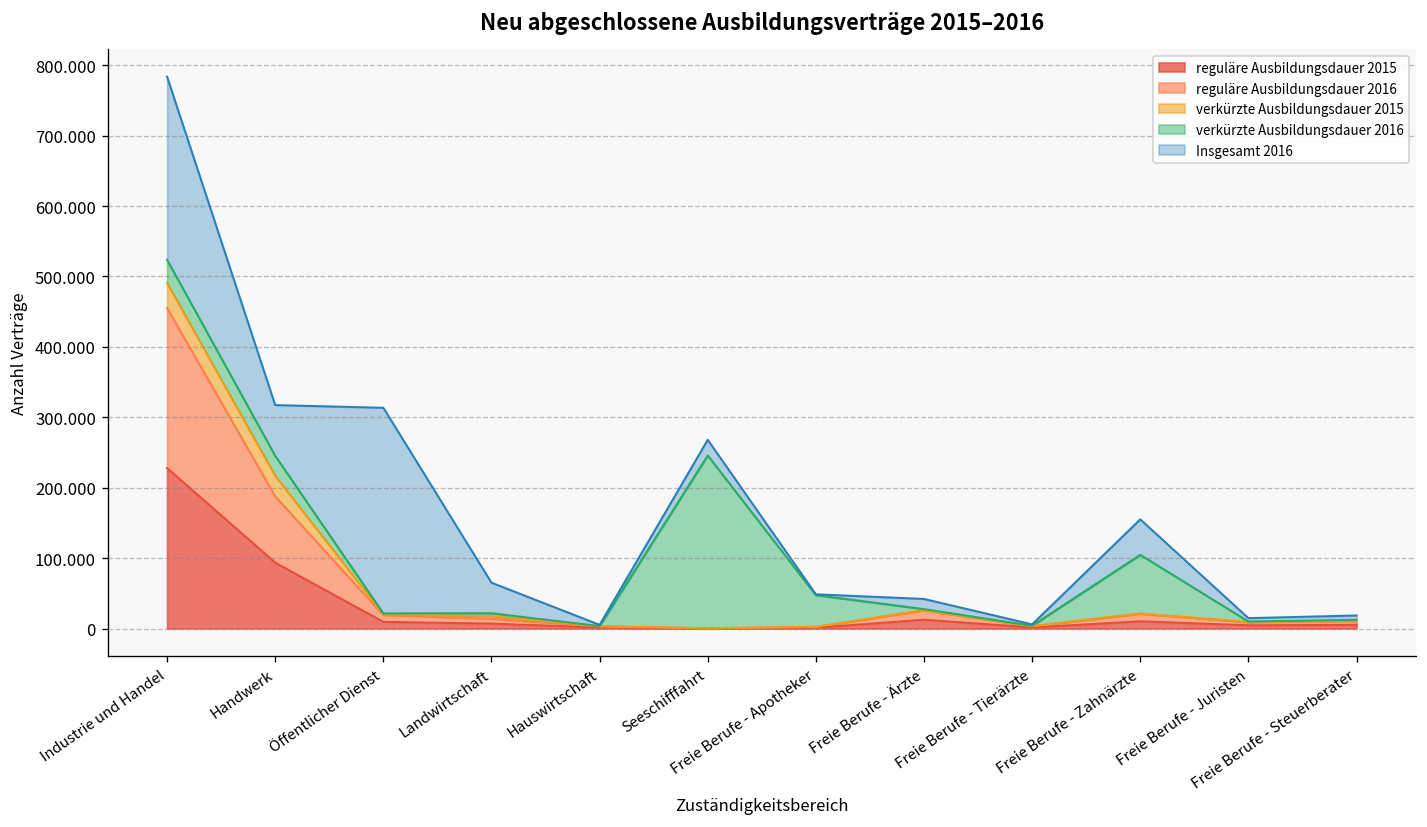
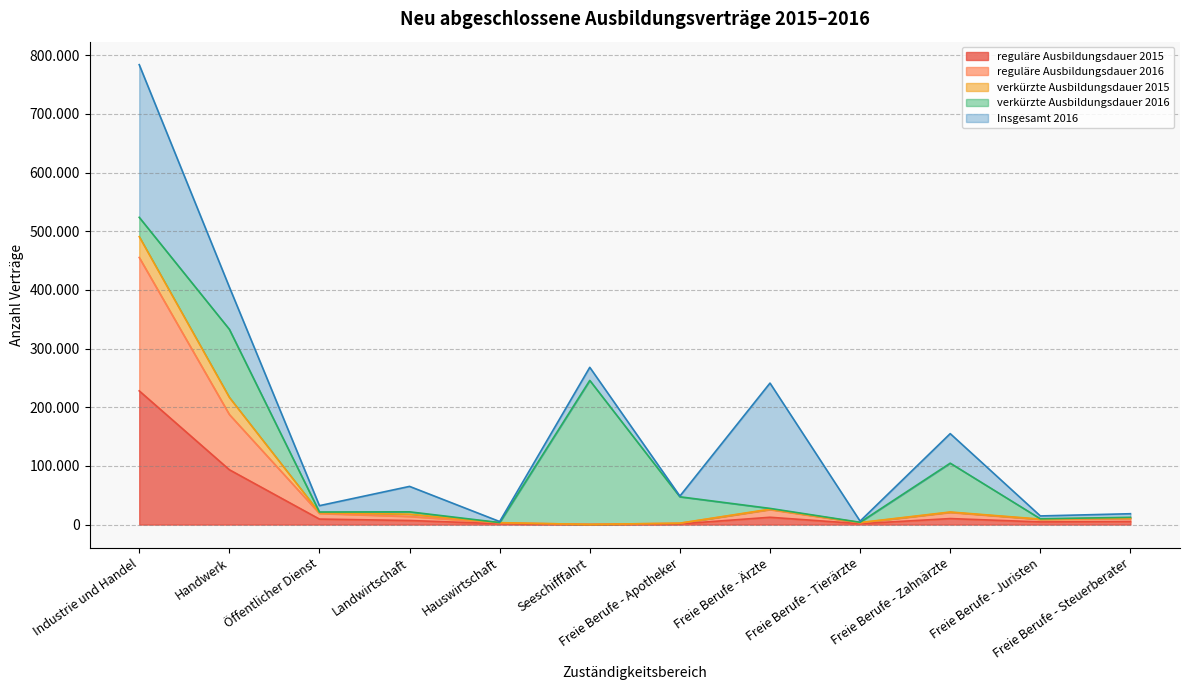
  {
    "verkürzte Ausbildungsdauer 2016": {
      "Industrie und Handel": 30,
-     "Handwerk": 30,
+     "Handwerk": 120,
      "Seeschifffahrt": 250,
      "Freie Berufe - Zahnärzte": 80
    },
    "Insgesamt 2016": {
      "Industrie und Handel": 260,
      "Handwerk": 70,
-     "Öffentlicher Dienst": 290,
+     "Öffentlicher Dienst": 10,
      "Landwirtschaft": 40,
      "Seeschifffahrt": 20,
-     "Freie Berufe - Ärzte": 10,
+     "Freie Berufe - Ärzte": 210,
      "Freie Berufe - Zahnärzte": 50,
      "Freie Berufe - Juristen": 0,
      "Freie Berufe - Steuerberater": 10
    }
  }
